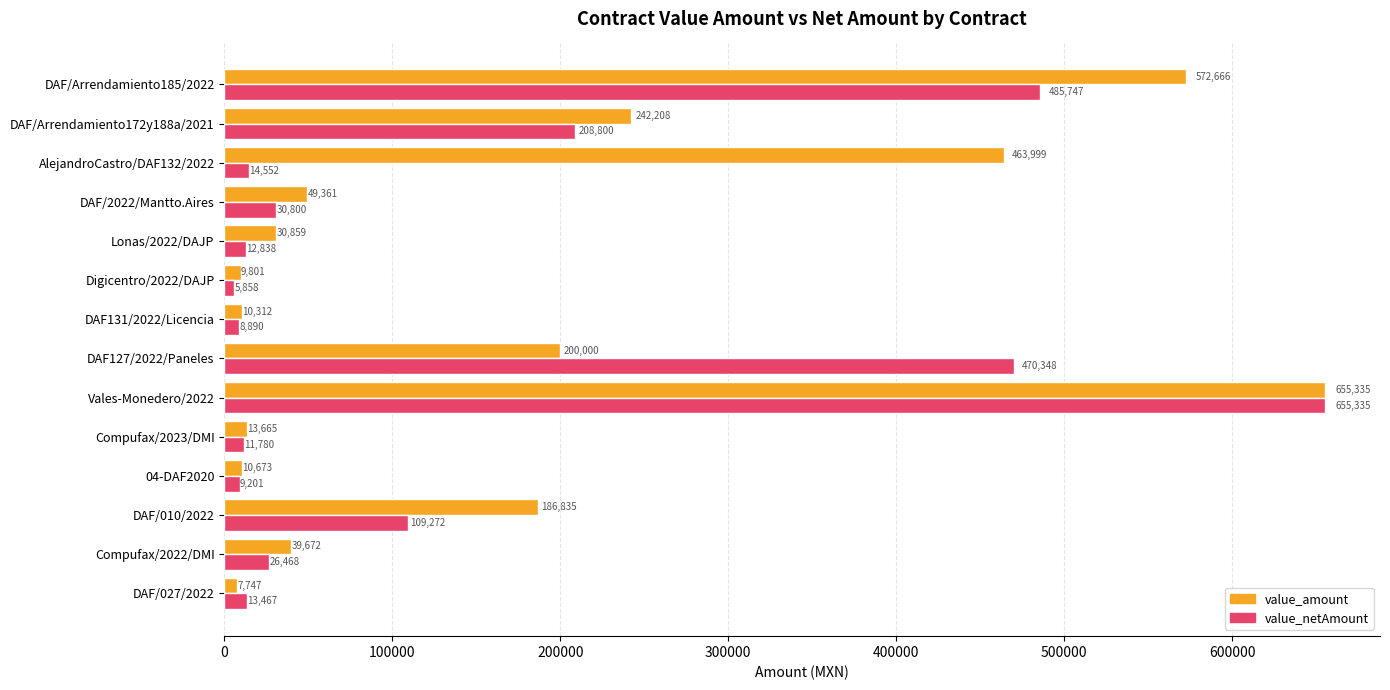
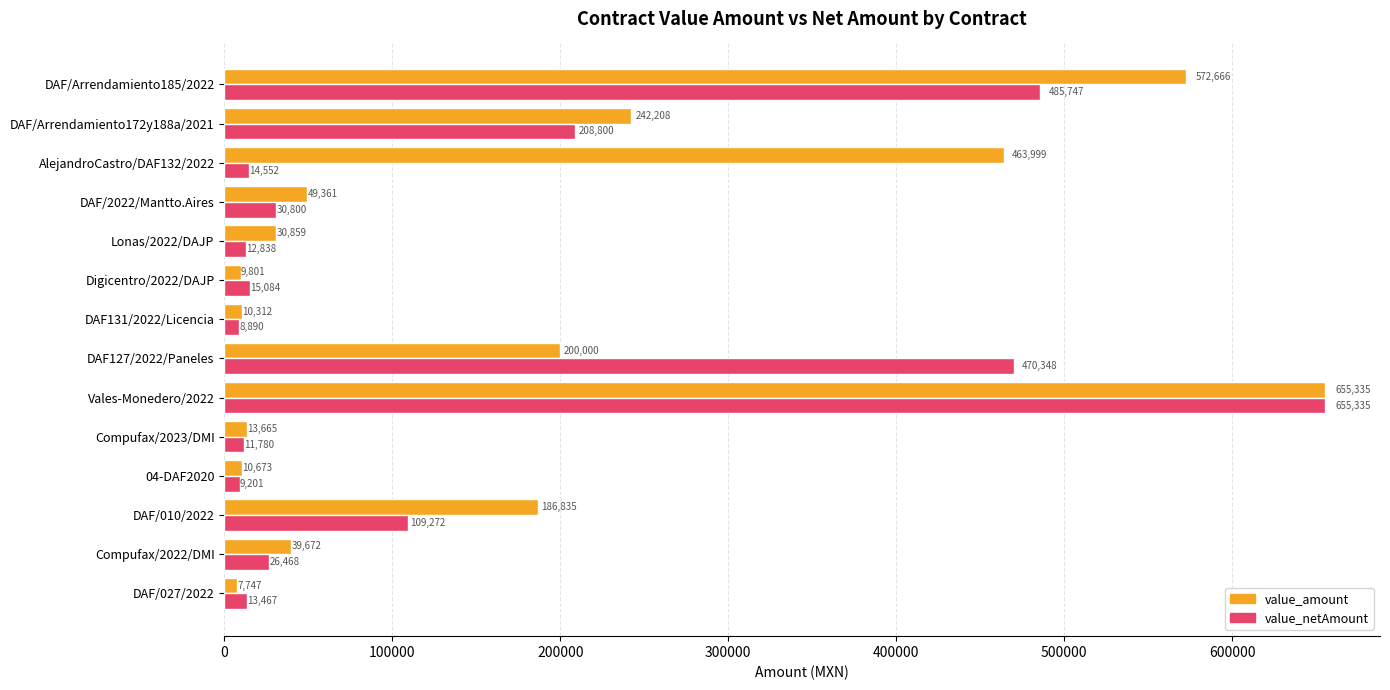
  {
    "value_amount": {
      "DAF/Arrendamiento185/2022": "572,666",
      "DAF/Arrendamiento172y188a/2021": "242,208",
      "AlejandroCastro/DAF132/2022": "463,999",
      "DAF/2022/Mantto.Aires": "49,361",
      "Lonas/2022/DAJP": "30,859",
      "Digicentro/2022/DAJP": "9,801",
      "DAF131/2022/Licencia": "10,312",
      "DAF127/2022/Paneles": "200,000",
      "Vales-Monedero/2022": "655,335",
      "Compufax/2023/DMI": "13,665",
      "04-DAF2020": "10,673",
      "DAF/010/2022": "186,835",
      "Compufax/2022/DMI": "39,672",
      "DAF/027/2022": "7,747"
    },
    "value_netAmount": {
      "DAF/Arrendamiento185/2022": "485,747",
      "DAF/Arrendamiento172y188a/2021": "208,800",
      "AlejandroCastro/DAF132/2022": "14,552",
      "DAF/2022/Mantto.Aires": "30,800",
      "Lonas/2022/DAJP": "12,838",
-     "Digicentro/2022/DAJP": "5,858",
+     "Digicentro/2022/DAJP": "15,084",
      "DAF131/2022/Licencia": "8,890",
      "DAF127/2022/Paneles": "470,348",
      "Vales-Monedero/2022": "655,335",
      "Compufax/2023/DMI": "11,780",
      "04-DAF2020": "9,201",
      "DAF/010/2022": "109,272",
      "Compufax/2022/DMI": "26,468",
      "DAF/027/2022": "13,467"
    }
  }
